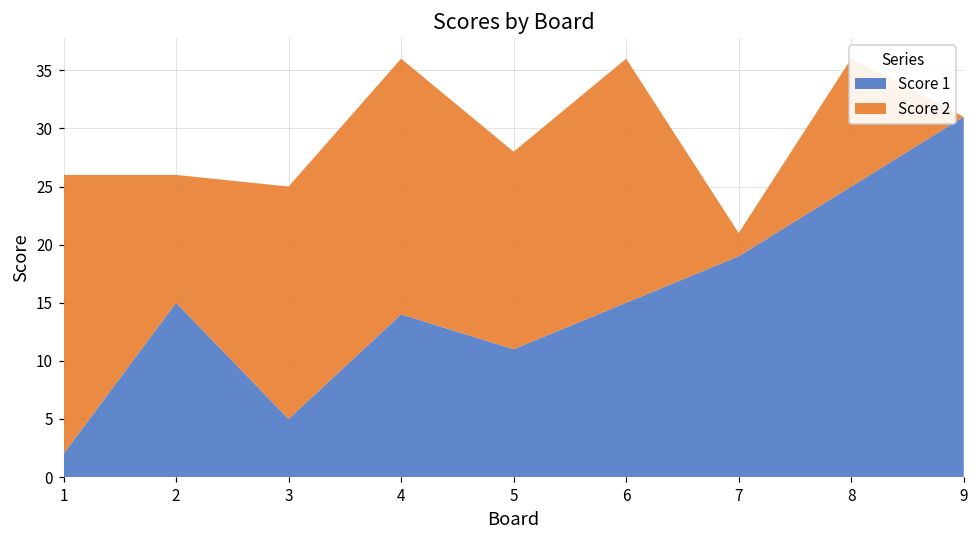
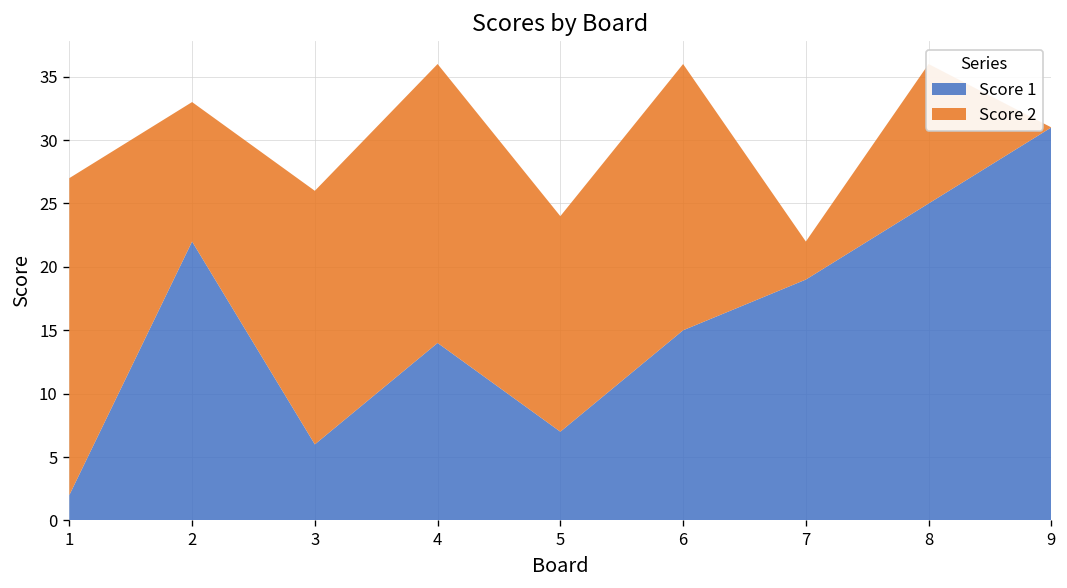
  {
    "Score 1": {
      "1": 2,
-     "2": 15,
-     "3": 5,
+     "2": 22,
+     "3": 6,
      "4": 14,
-     "5": 11,
+     "5": 7,
      "6": 15,
      "7": 19,
      "8": 25
    },
    "Score 2": {
-     "1": 24,
+     "1": 25,
      "2": 11,
      "3": 20,
      "4": 22,
      "5": 17,
      "6": 21,
-     "7": 2
+     "7": 3
    }
  }
